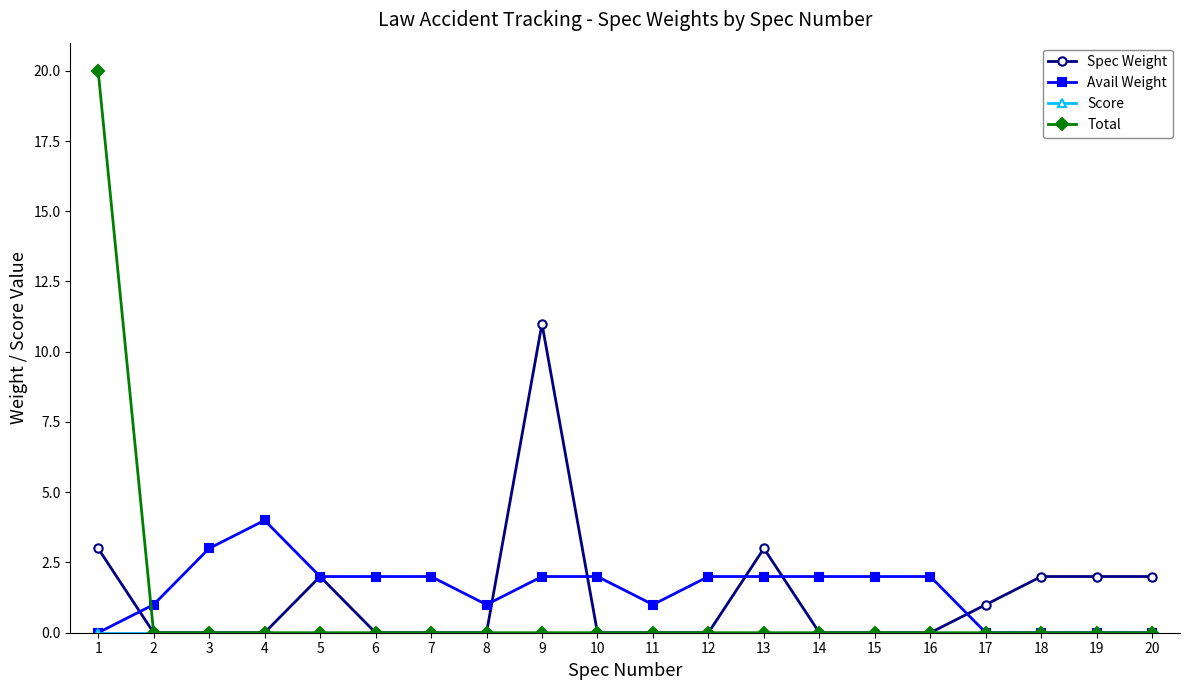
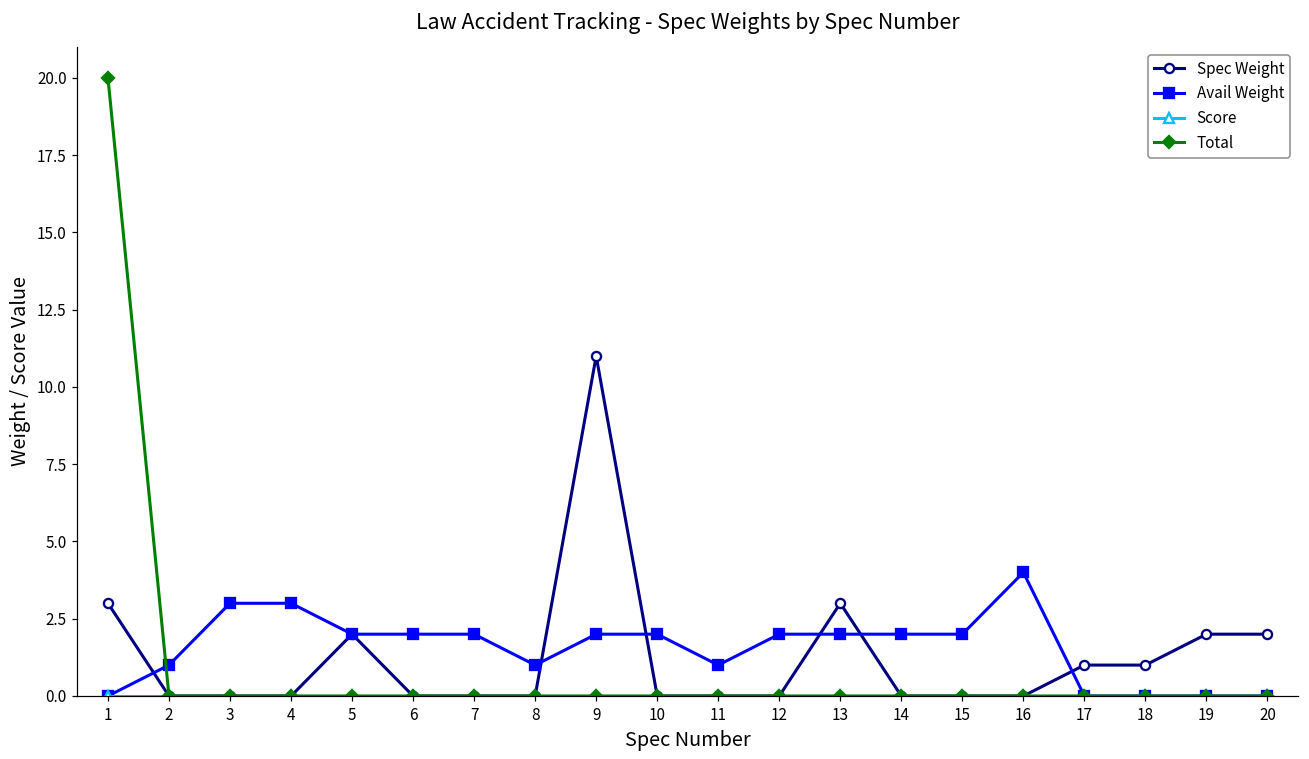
  {
    "Spec Weight": {
      "1": 3,
      "9": 11,
      "13": 3,
      "17": 1,
-     "18": 2,
+     "18": 1,
      "19": 2,
      "20": 2
    },
    "Avail Weight": {
      "2": 1,
      "3": 3,
-     "4": 4,
+     "4": 3,
      "6": 2,
      "7": 2,
      "8": 1,
      "9": 2,
      "10": 2,
      "11": 1,
      "12": 2,
      "13": 2,
      "14": 2,
      "15": 2,
-     "16": 2
+     "16": 4
    },
    "Total": {
      "1": 20
    }
  }
